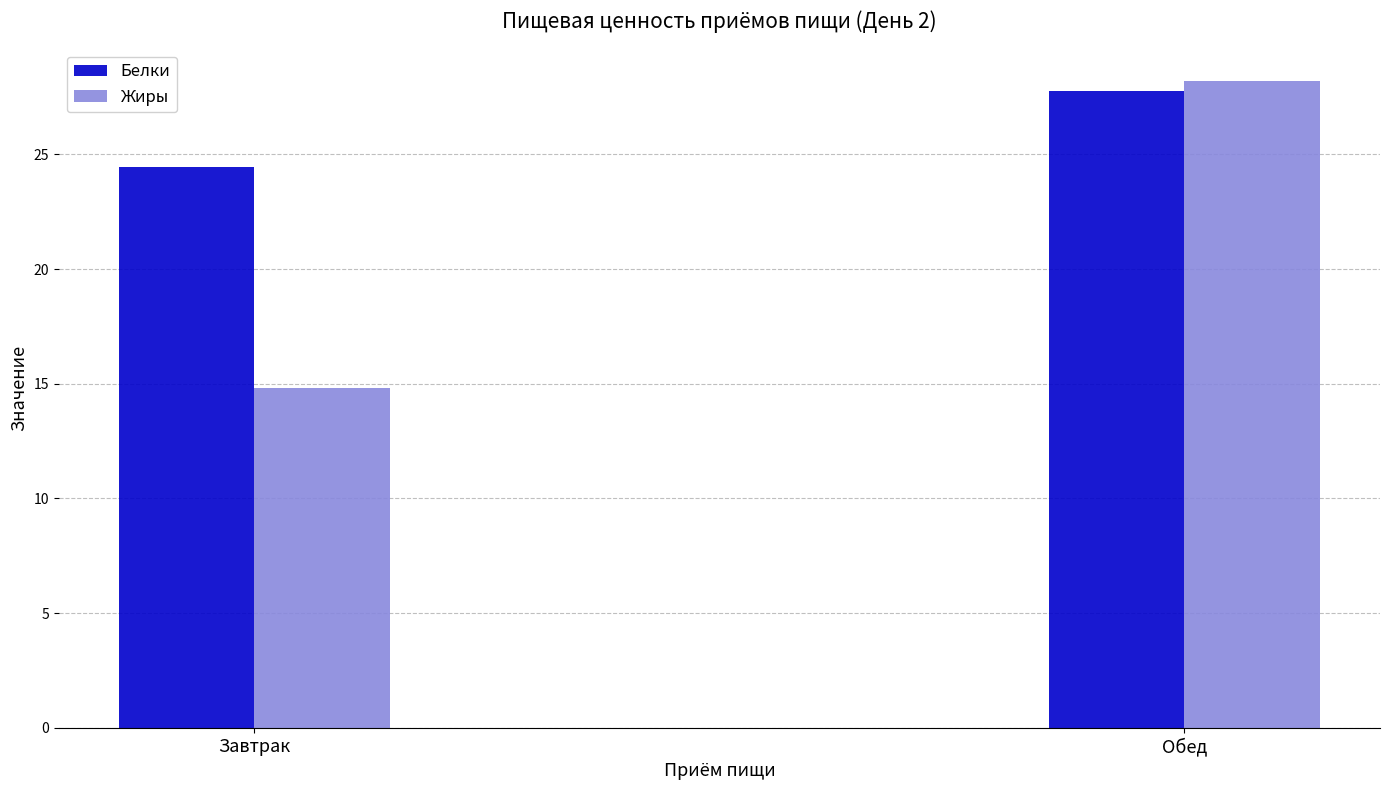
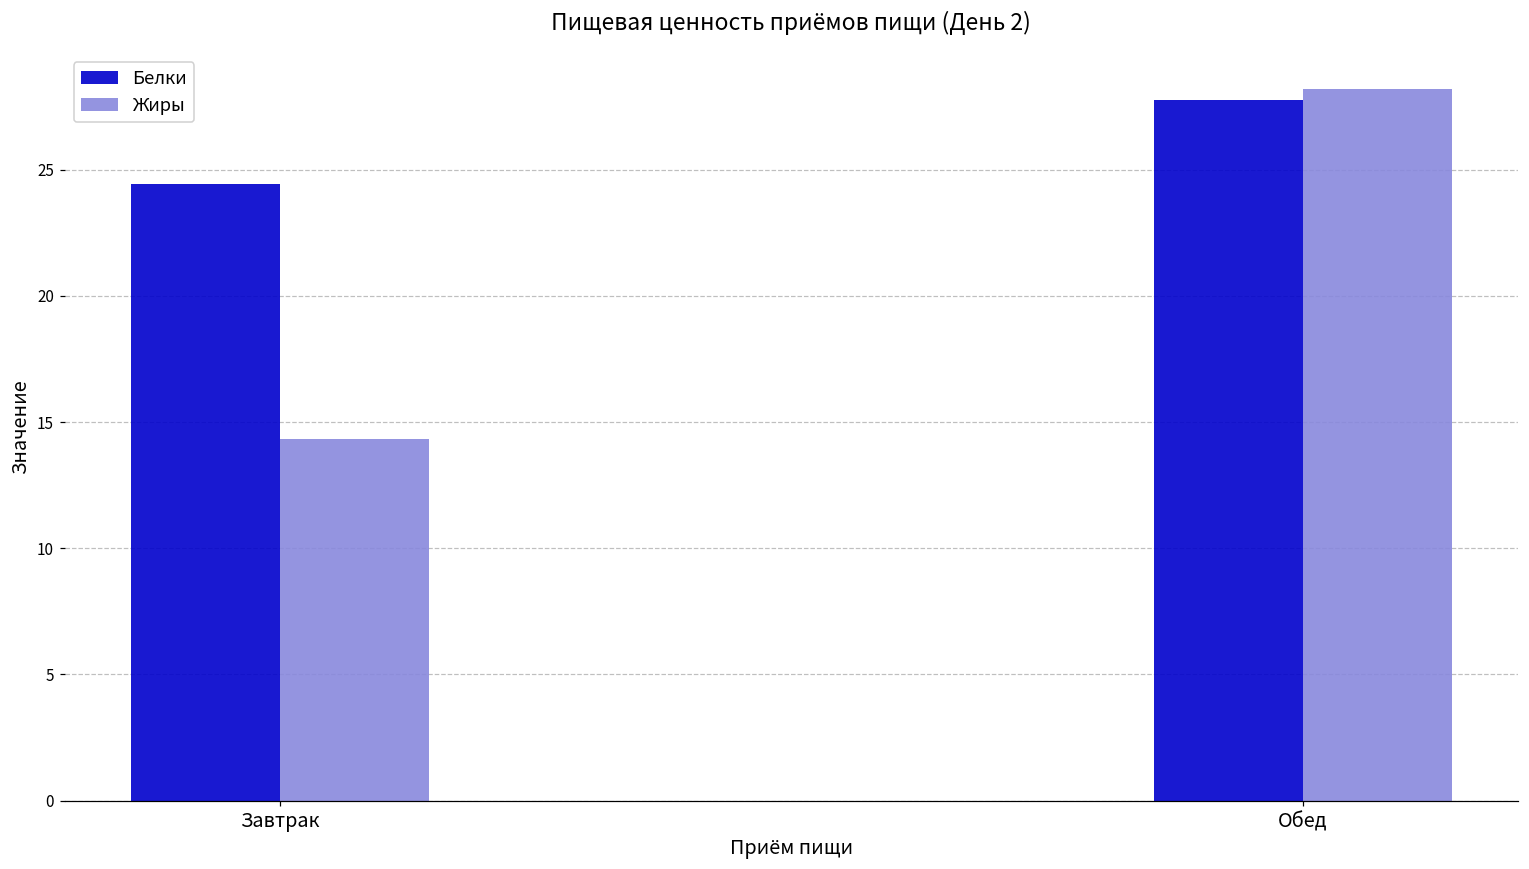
  {
    "Белки": {
      "Завтрак": 24.4,
      "Обед": 27.8
    },
    "Жиры": {
-     "Завтрак": 14.8,
+     "Завтрак": 14.4,
      "Обед": 28.2
    }
  }
